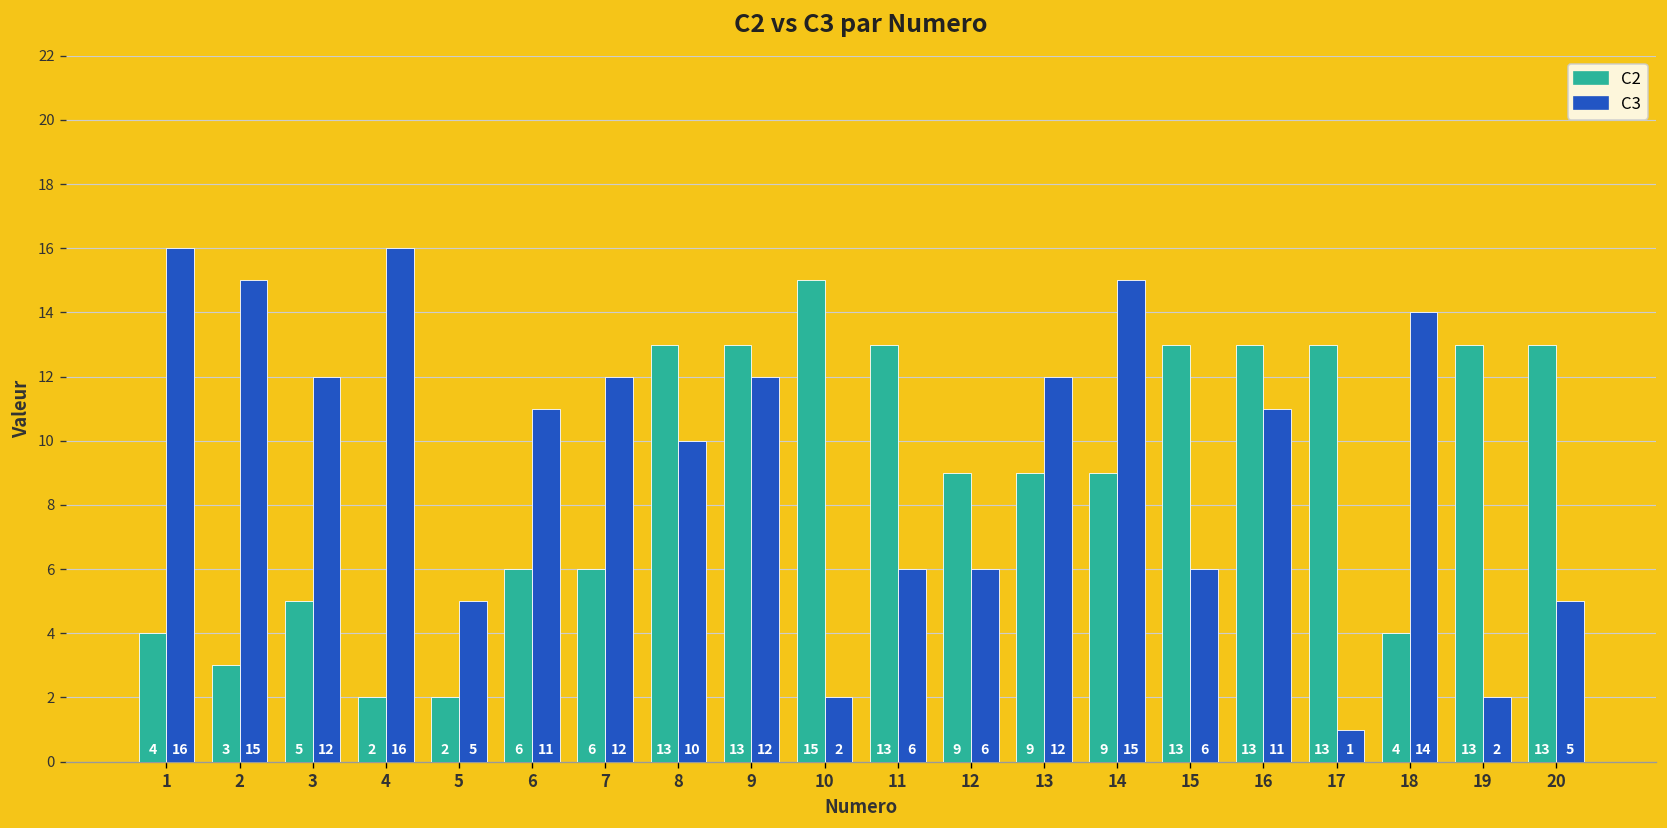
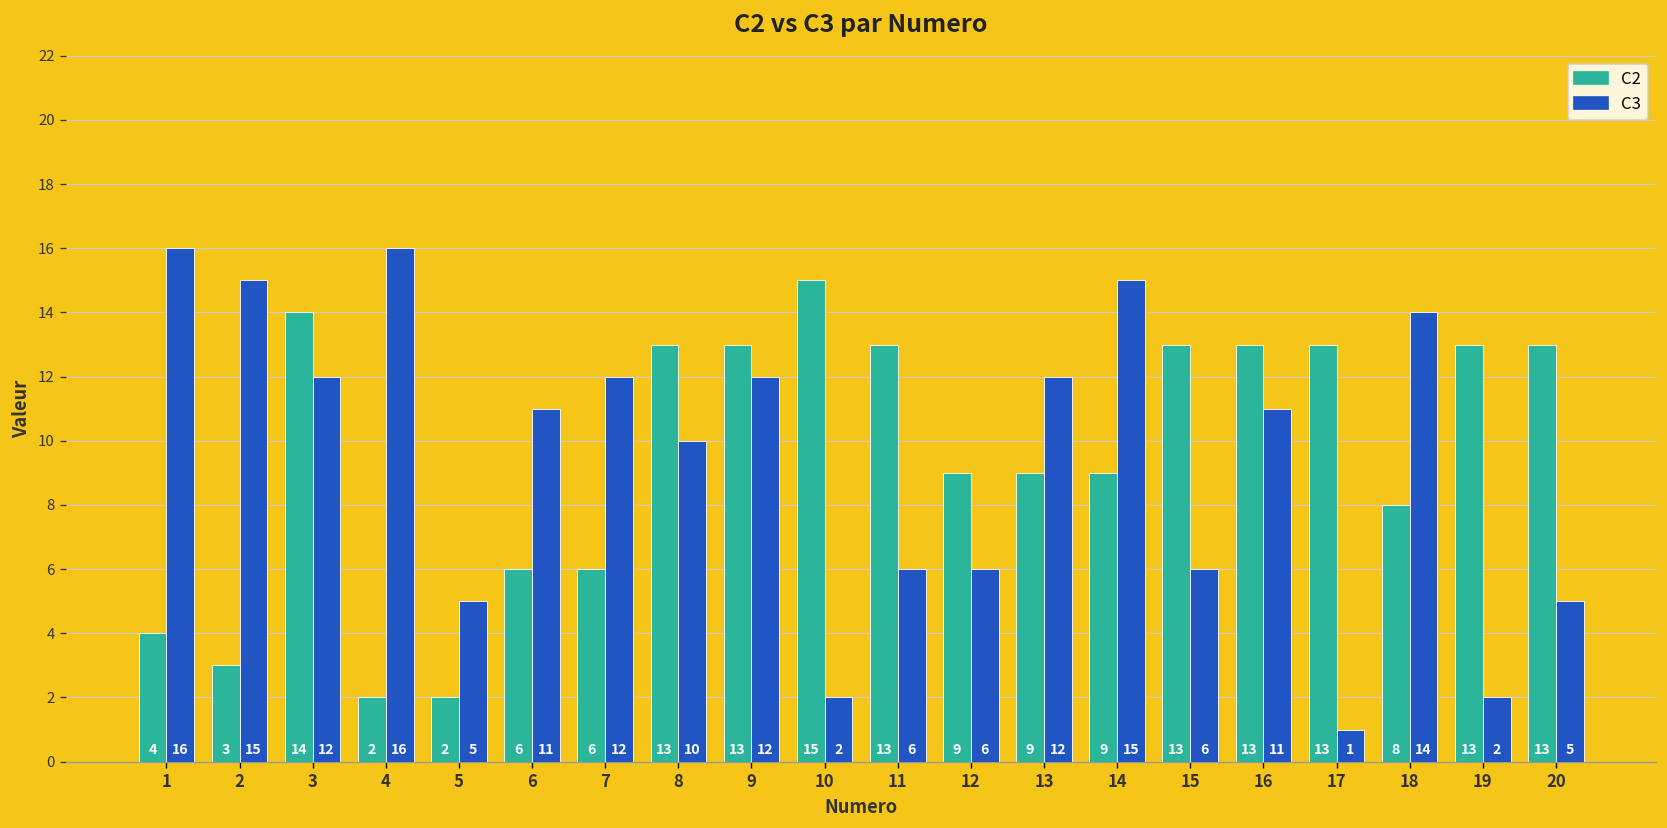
  {
    "C2": {
      "1": 4,
      "2": 3,
-     "3": 5,
+     "3": 14,
      "4": 2,
      "5": 2,
      "6": 6,
      "7": 6,
      "8": 13,
      "9": 13,
      "10": 15,
      "11": 13,
      "12": 9,
      "13": 9,
      "14": 9,
      "15": 13,
      "16": 13,
      "17": 13,
-     "18": 4,
+     "18": 8,
      "19": 13,
      "20": 13
    },
    "C3": {
      "1": 16,
      "2": 15,
      "3": 12,
      "4": 16,
      "5": 5,
      "6": 11,
      "7": 12,
      "8": 10,
      "9": 12,
      "10": 2,
      "11": 6,
      "12": 6,
      "13": 12,
      "14": 15,
      "15": 6,
      "16": 11,
      "17": 1,
      "18": 14,
      "19": 2,
      "20": 5
    }
  }
